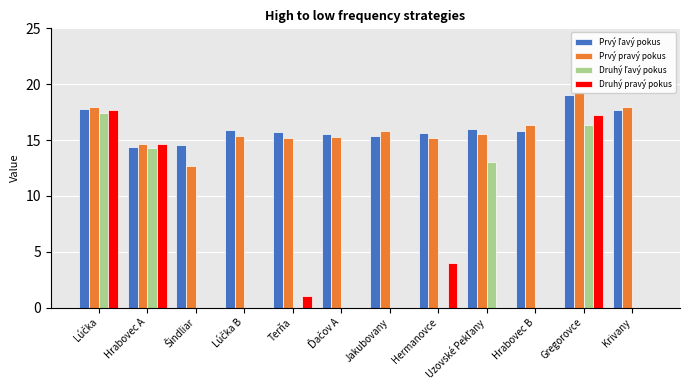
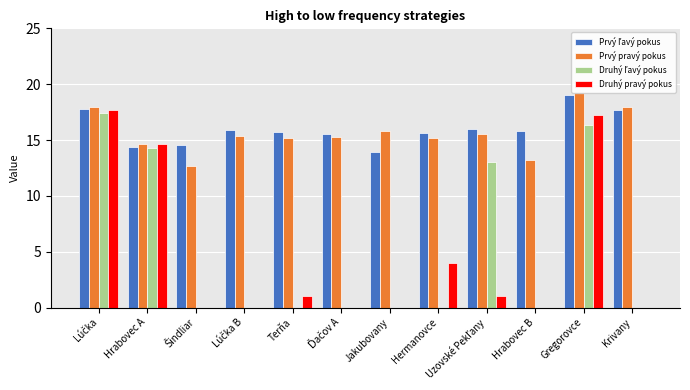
  {
    "Prvý ľavý pokus": {
      "Lúčka": 17.8,
      "Hrabovec A": 14.4,
      "Šindliar": 14.5,
      "Lúčka B": 15.9,
      "Terňa": 15.7,
      "Ďačov A": 15.5,
-     "Jakubovany": 15.4,
+     "Jakubovany": 14.0,
      "Hermanovce": 15.6,
      "Uzovské Pekľany": 16.0,
      "Hrabovec B": 15.8,
      "Gregorovce": 19.0,
      "Krivany": 17.7
    },
    "Prvý pravý pokus": {
      "Lúčka": 18.0,
      "Hrabovec A": 14.6,
      "Šindliar": 12.7,
      "Lúčka B": 15.4,
      "Terňa": 15.2,
      "Ďačov A": 15.3,
      "Jakubovany": 15.8,
      "Hermanovce": 15.2,
      "Uzovské Pekľany": 15.5,
-     "Hrabovec B": 16.3,
+     "Hrabovec B": 13.2,
      "Krivany": 17.9
    },
    "Druhý ľavý pokus": {
      "Lúčka": 17.4,
      "Hrabovec A": 14.3,
      "Šindliar": 0.0,
      "Lúčka B": 0.0,
      "Terňa": 0.0,
      "Ďačov A": 0.0,
      "Jakubovany": 0.0,
      "Hermanovce": 0.0,
      "Uzovské Pekľany": 13.0,
      "Hrabovec B": 0.0,
      "Gregorovce": 16.3,
      "Krivany": 0.0
    },
    "Druhý pravý pokus": {
      "Lúčka": 17.7,
      "Hrabovec A": 14.6,
      "Šindliar": 0,
      "Lúčka B": 0,
      "Terňa": 1,
      "Ďačov A": 0,
      "Jakubovany": 0,
      "Hermanovce": 4,
-     "Uzovské Pekľany": 0,
+     "Uzovské Pekľany": 1,
      "Hrabovec B": 0,
      "Gregorovce": 17.3,
      "Krivany": 0
    }
  }
